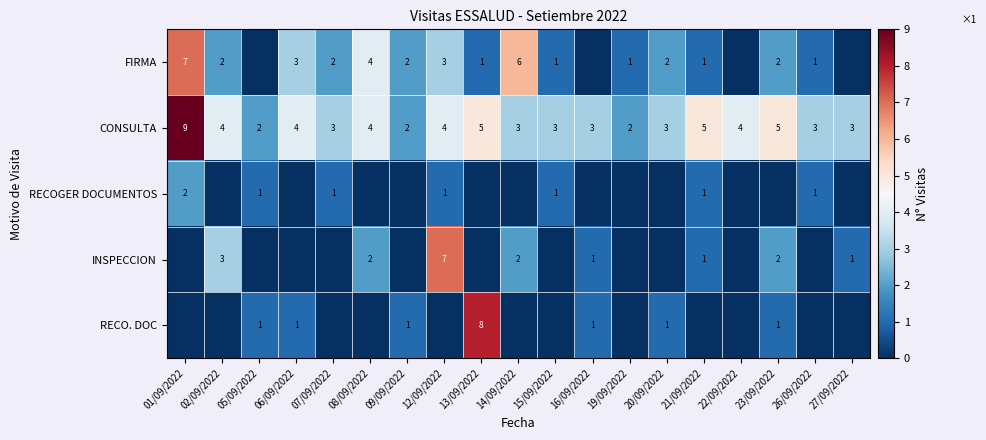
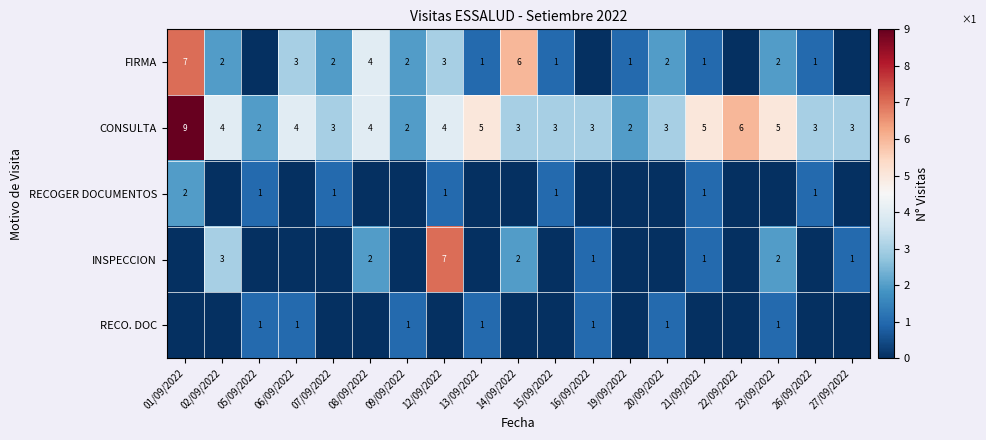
  {
    "FIRMA": {
      "01/09/2022": 7,
      "02/09/2022": 2,
      "06/09/2022": 3,
      "07/09/2022": 2,
      "08/09/2022": 4,
      "09/09/2022": 2,
      "12/09/2022": 3,
      "13/09/2022": 1,
      "14/09/2022": 6,
      "15/09/2022": 1,
      "19/09/2022": 1,
      "20/09/2022": 2,
      "21/09/2022": 1,
      "23/09/2022": 2,
      "26/09/2022": 1
    },
    "CONSULTA": {
      "01/09/2022": 9,
      "02/09/2022": 4,
      "05/09/2022": 2,
      "06/09/2022": 4,
      "07/09/2022": 3,
      "08/09/2022": 4,
      "09/09/2022": 2,
      "12/09/2022": 4,
      "13/09/2022": 5,
      "14/09/2022": 3,
      "15/09/2022": 3,
      "16/09/2022": 3,
      "19/09/2022": 2,
      "20/09/2022": 3,
      "21/09/2022": 5,
-     "22/09/2022": 4,
+     "22/09/2022": 6,
      "23/09/2022": 5,
      "26/09/2022": 3,
      "27/09/2022": 3
    },
    "RECOGER DOCUMENTOS": {
      "01/09/2022": 2,
      "05/09/2022": 1,
      "07/09/2022": 1,
      "12/09/2022": 1,
      "15/09/2022": 1,
      "21/09/2022": 1,
      "26/09/2022": 1
    },
    "INSPECCION": {
      "02/09/2022": 3,
      "08/09/2022": 2,
      "12/09/2022": 7,
      "14/09/2022": 2,
      "16/09/2022": 1,
      "21/09/2022": 1,
      "23/09/2022": 2,
      "27/09/2022": 1
    },
    "RECO. DOC": {
      "05/09/2022": 1,
      "06/09/2022": 1,
      "09/09/2022": 1,
-     "13/09/2022": 8,
+     "13/09/2022": 1,
      "16/09/2022": 1,
      "20/09/2022": 1,
      "23/09/2022": 1
    }
  }
